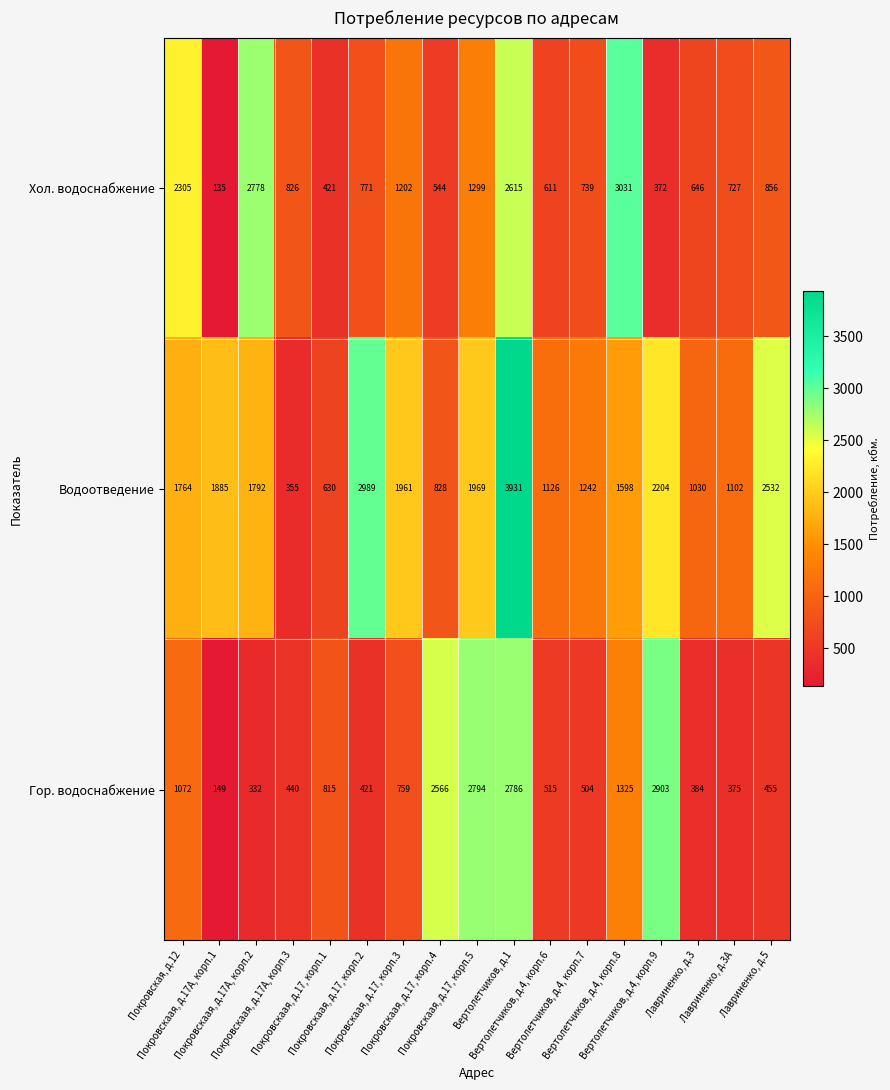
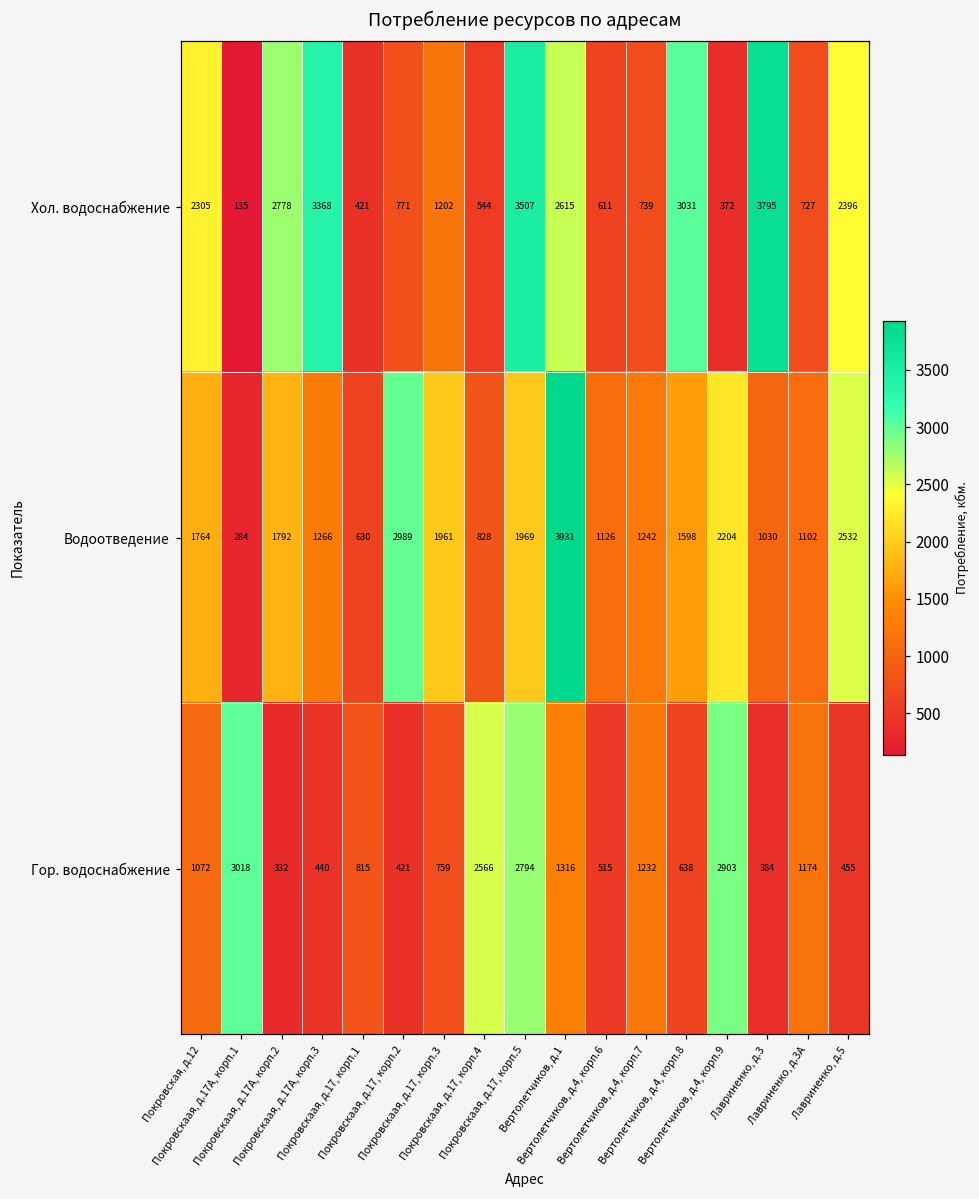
  {
    "Хол. водоснабжение": {
      "Покровская, д.12": 2305,
      "Покровскаая, д.17А, корп.1": 135,
      "Покровскаая, д.17А, корп.2": 2778,
-     "Покровскаая, д.17А, корп.3": 826,
+     "Покровскаая, д.17А, корп.3": 3368,
      "Покровскаая, д.17, корп.1": 421,
      "Покровскаая, д.17, корп.2": 771,
      "Покровскаая, д.17, корп.3": 1202,
      "Покровскаая, д.17, корп.4": 544,
-     "Покровскаая, д.17, корп.5": 1299,
+     "Покровскаая, д.17, корп.5": 3507,
      "Вертолетчиков, д.1": 2615,
      "Вертолетчиков, д.4, корп.6": 611,
      "Вертолетчиков, д.4, корп.7": 739,
      "Вертолетчиков, д.4, корп.8": 3031,
      "Вертолетчиков, д.4, корп.9": 372,
-     "Лавриненко, д.3": 646,
+     "Лавриненко, д.3": 3795,
      "Лавриненко, д.3А": 727,
-     "Лавриненко, д.5": 856
+     "Лавриненко, д.5": 2396
    },
    "Водоотведение": {
      "Покровская, д.12": 1764,
-     "Покровскаая, д.17А, корп.1": 1885,
+     "Покровскаая, д.17А, корп.1": 284,
      "Покровскаая, д.17А, корп.2": 1792,
-     "Покровскаая, д.17А, корп.3": 355,
+     "Покровскаая, д.17А, корп.3": 1266,
      "Покровскаая, д.17, корп.1": 630,
      "Покровскаая, д.17, корп.2": 2989,
      "Покровскаая, д.17, корп.3": 1961,
      "Покровскаая, д.17, корп.4": 828,
      "Покровскаая, д.17, корп.5": 1969,
      "Вертолетчиков, д.1": 3931,
      "Вертолетчиков, д.4, корп.6": 1126,
      "Вертолетчиков, д.4, корп.7": 1242,
      "Вертолетчиков, д.4, корп.8": 1598,
      "Вертолетчиков, д.4, корп.9": 2204,
      "Лавриненко, д.3": 1030,
      "Лавриненко, д.3А": 1102,
      "Лавриненко, д.5": 2532
    },
    "Гор. водоснабжение": {
      "Покровская, д.12": 1072,
-     "Покровскаая, д.17А, корп.1": 149,
+     "Покровскаая, д.17А, корп.1": 3018,
      "Покровскаая, д.17А, корп.2": 332,
      "Покровскаая, д.17А, корп.3": 440,
      "Покровскаая, д.17, корп.1": 815,
      "Покровскаая, д.17, корп.2": 421,
      "Покровскаая, д.17, корп.3": 759,
      "Покровскаая, д.17, корп.4": 2566,
      "Покровскаая, д.17, корп.5": 2794,
-     "Вертолетчиков, д.1": 2786,
+     "Вертолетчиков, д.1": 1316,
      "Вертолетчиков, д.4, корп.6": 515,
-     "Вертолетчиков, д.4, корп.7": 504,
-     "Вертолетчиков, д.4, корп.8": 1325,
+     "Вертолетчиков, д.4, корп.7": 1232,
+     "Вертолетчиков, д.4, корп.8": 638,
      "Вертолетчиков, д.4, корп.9": 2903,
      "Лавриненко, д.3": 384,
-     "Лавриненко, д.3А": 375,
+     "Лавриненко, д.3А": 1174,
      "Лавриненко, д.5": 455
    }
  }
